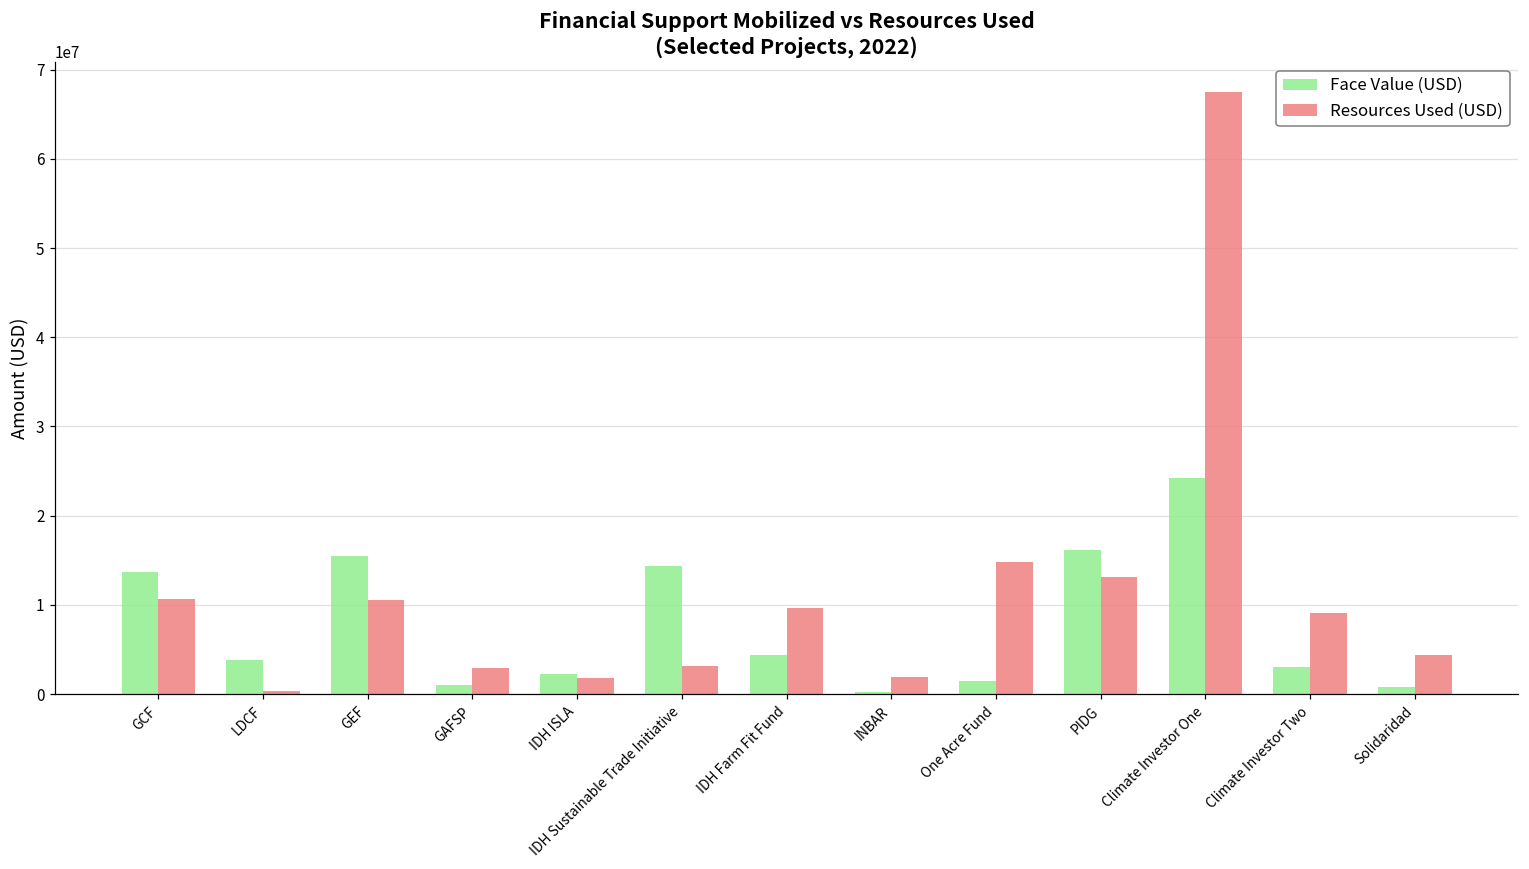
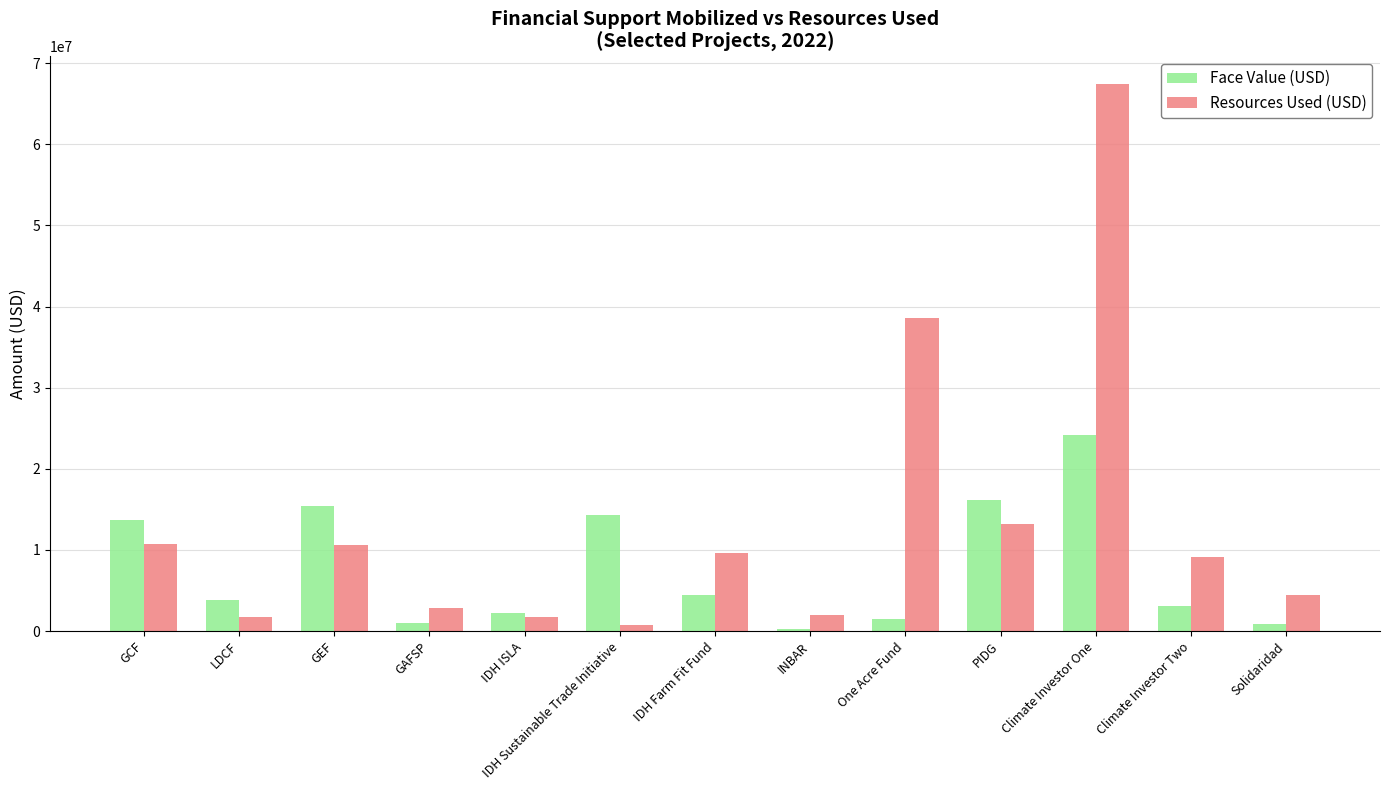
  {
    "Face Value (USD)": {
      "GCF": 14000000,
      "LDCF": 4000000,
      "GEF": 15000000,
      "GAFSP": 1000000,
      "IDH ISLA": 2000000,
      "IDH Sustainable Trade Initiative": 14000000,
      "IDH Farm Fit Fund": 4000000,
      "One Acre Fund": 1000000,
      "PIDG": 16000000,
      "Climate Investor One": 24000000,
      "Climate Investor Two": 3000000,
      "Solidaridad": 1000000
    },
    "Resources Used (USD)": {
      "GCF": 11000000,
-     "LDCF": 0,
+     "LDCF": 2000000,
      "GEF": 11000000,
      "GAFSP": 3000000,
      "IDH ISLA": 2000000,
-     "IDH Sustainable Trade Initiative": 3000000,
+     "IDH Sustainable Trade Initiative": 1000000,
      "IDH Farm Fit Fund": 10000000,
      "INBAR": 2000000,
-     "One Acre Fund": 15000000,
+     "One Acre Fund": 39000000,
      "PIDG": 13000000,
      "Climate Investor One": 67000000,
      "Climate Investor Two": 9000000,
      "Solidaridad": 4000000
    }
  }
